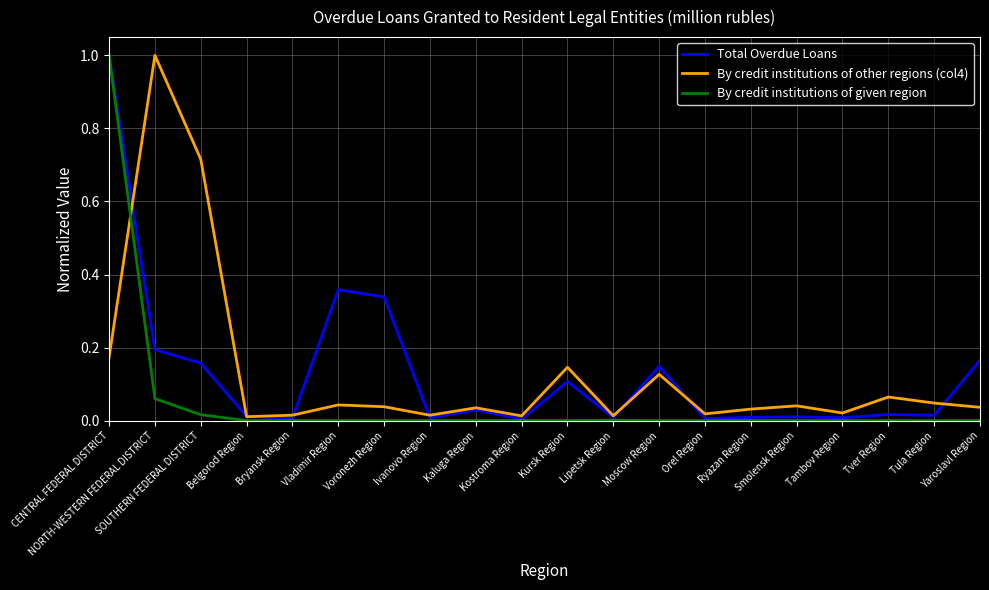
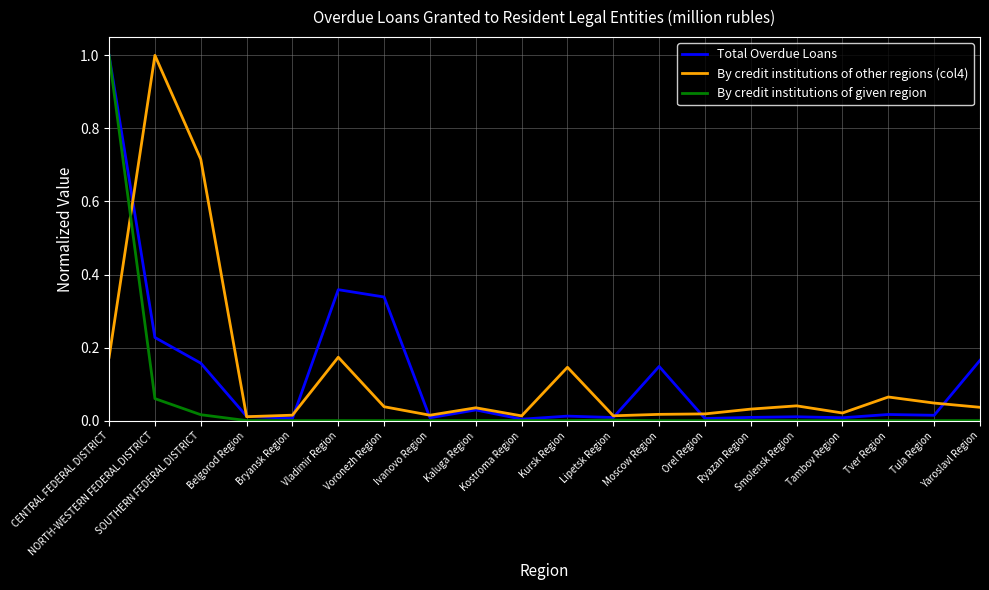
  {
    "Total Overdue Loans": {
-     "NORTH-WESTERN FEDERAL DISTRICT": 0.19,
+     "NORTH-WESTERN FEDERAL DISTRICT": 0.23,
      "SOUTHERN FEDERAL DISTRICT": 0.16,
      "Vladimir Region": 0.36,
      "Voronezh Region": 0.34,
      "Ivanovo Region": 0.01,
-     "Kursk Region": 0.11,
+     "Kursk Region": 0.01,
      "Moscow Region": 0.15,
      "Ryazan Region": 0.01,
      "Smolensk Region": 0.01,
      "Tambov Region": 0.01,
      "Tver Region": 0.02,
      "Tula Region": 0.01,
      "Yaroslavl Region": 0.17
    },
    "By credit institutions of other regions (col4)": {
      "CENTRAL FEDERAL DISTRICT": 0.17,
      "NORTH-WESTERN FEDERAL DISTRICT": 1.00,
      "SOUTHERN FEDERAL DISTRICT": 0.72,
      "Bryansk Region": 0.01,
-     "Vladimir Region": 0.04,
+     "Vladimir Region": 0.17,
      "Voronezh Region": 0.04,
      "Ivanovo Region": 0.01,
      "Kostroma Region": 0.01,
      "Kursk Region": 0.15,
-     "Moscow Region": 0.13,
+     "Moscow Region": 0.02,
      "Orel Region": 0.02,
      "Ryazan Region": 0.03,
      "Smolensk Region": 0.04,
      "Tambov Region": 0.02,
      "Tver Region": 0.06,
      "Tula Region": 0.05,
      "Yaroslavl Region": 0.04
    },
    "By credit institutions of given region": {
      "NORTH-WESTERN FEDERAL DISTRICT": 0.06,
      "SOUTHERN FEDERAL DISTRICT": 0.02,
      "Belgorod Region": 0.00,
      "Vladimir Region": 0.00,
      "Voronezh Region": 0.00,
      "Ivanovo Region": 0.00,
      "Kaluga Region": 0.00,
      "Kursk Region": 0.00,
      "Lipetsk Region": 0.00,
      "Moscow Region": 0.00,
      "Ryazan Region": 0.00,
      "Smolensk Region": 0.00,
      "Tambov Region": 0.00,
      "Tver Region": 0.00,
      "Tula Region": 0.00,
      "Yaroslavl Region": 0.00
    }
  }
